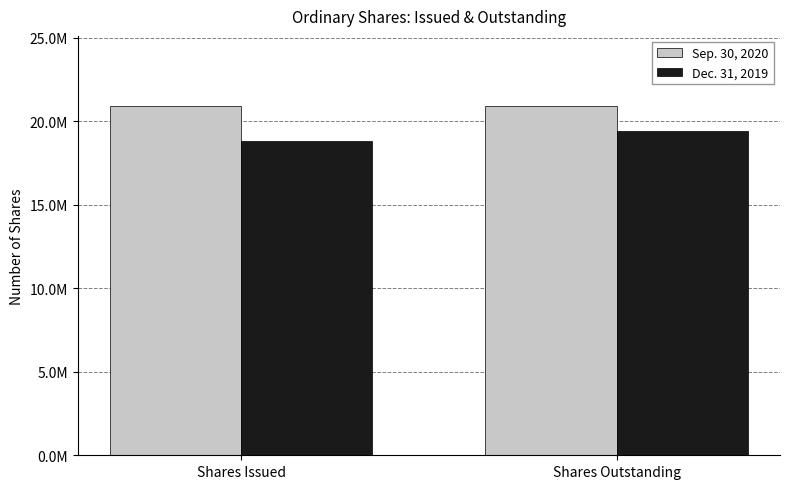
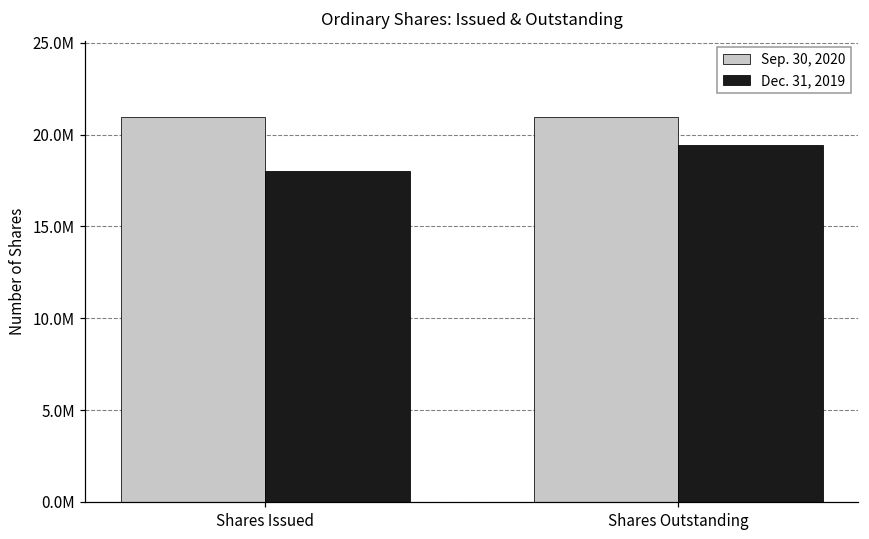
  {
    "Sep. 30, 2020": {
      "Shares Issued": 20900000,
      "Shares Outstanding": 20900000
    },
    "Dec. 31, 2019": {
-     "Shares Issued": 18800000,
+     "Shares Issued": 18000000,
      "Shares Outstanding": 19400000
    }
  }
